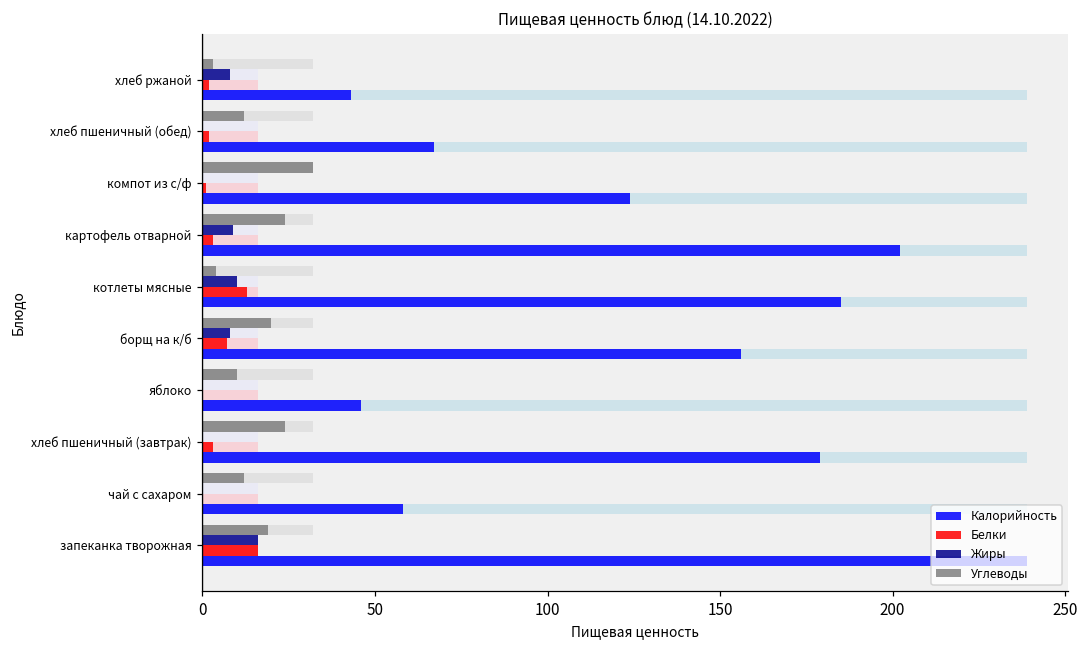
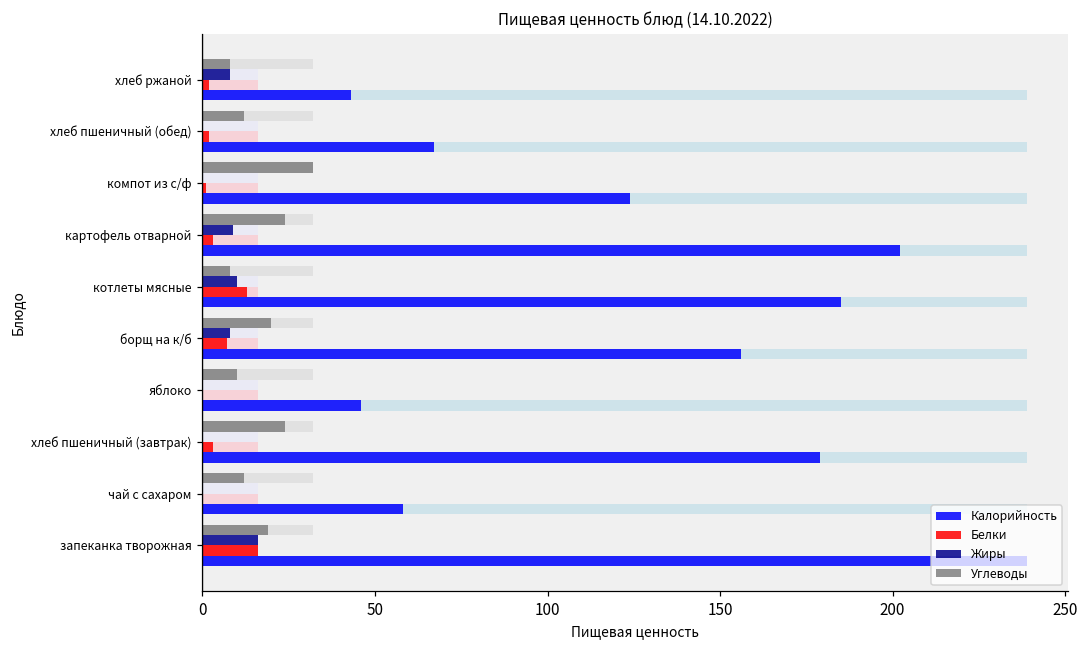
  {
    "Белки": {
      "яблоко": 0,
      "чай с сахаром": 0,
      "запеканка творожная": 16
    },
    "Жиры": {
      "хлеб пшеничный (обед)": 0,
      "компот из с/ф": 0,
      "яблоко": 0,
      "хлеб пшеничный (завтрак)": 0,
      "чай с сахаром": 0,
      "запеканка творожная": 16
    },
    "Углеводы": {
-     "хлеб ржаной": 3,
+     "хлеб ржаной": 8,
      "компот из с/ф": 32,
-     "котлеты мясные": 4
+     "котлеты мясные": 8
    }
  }
